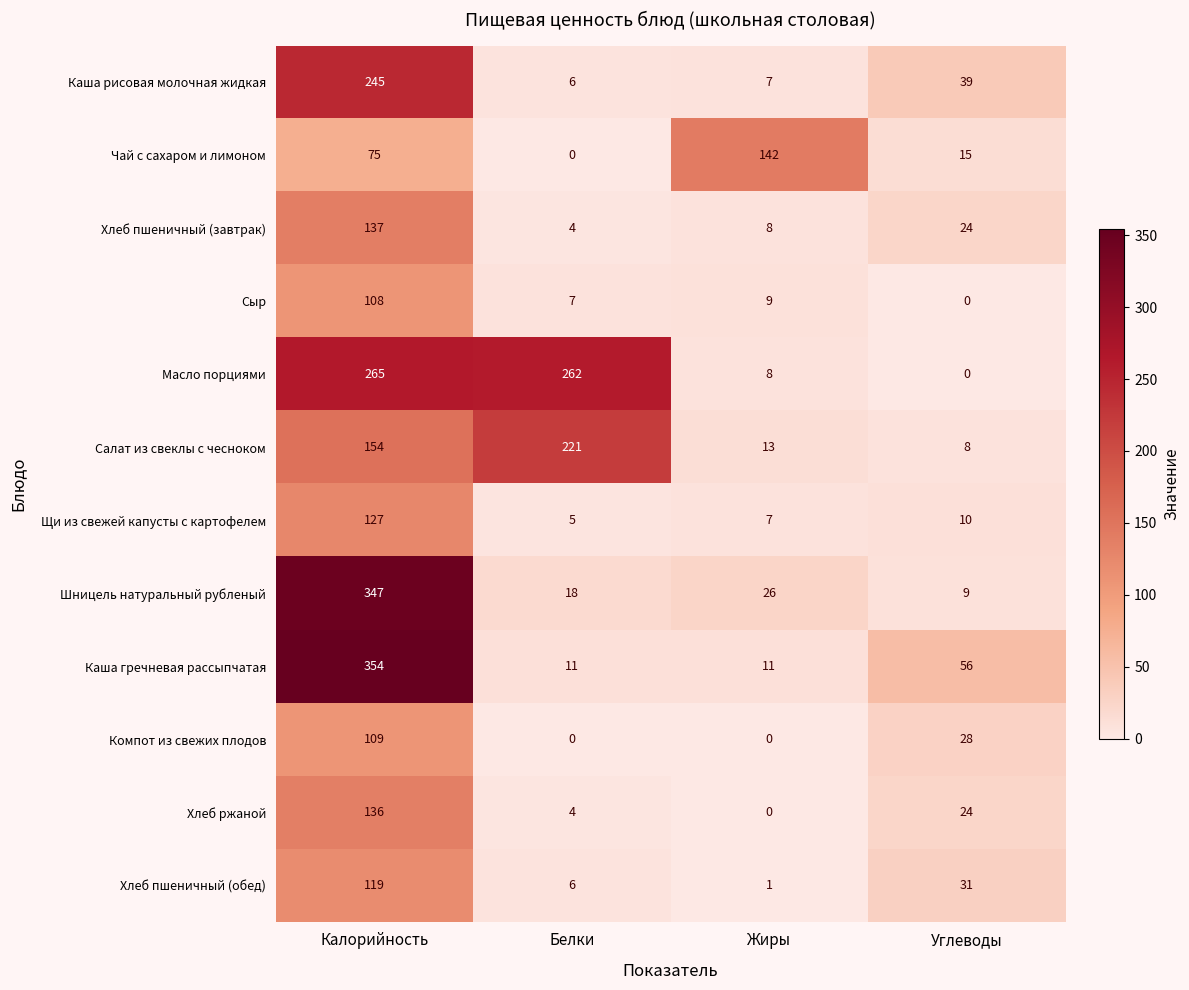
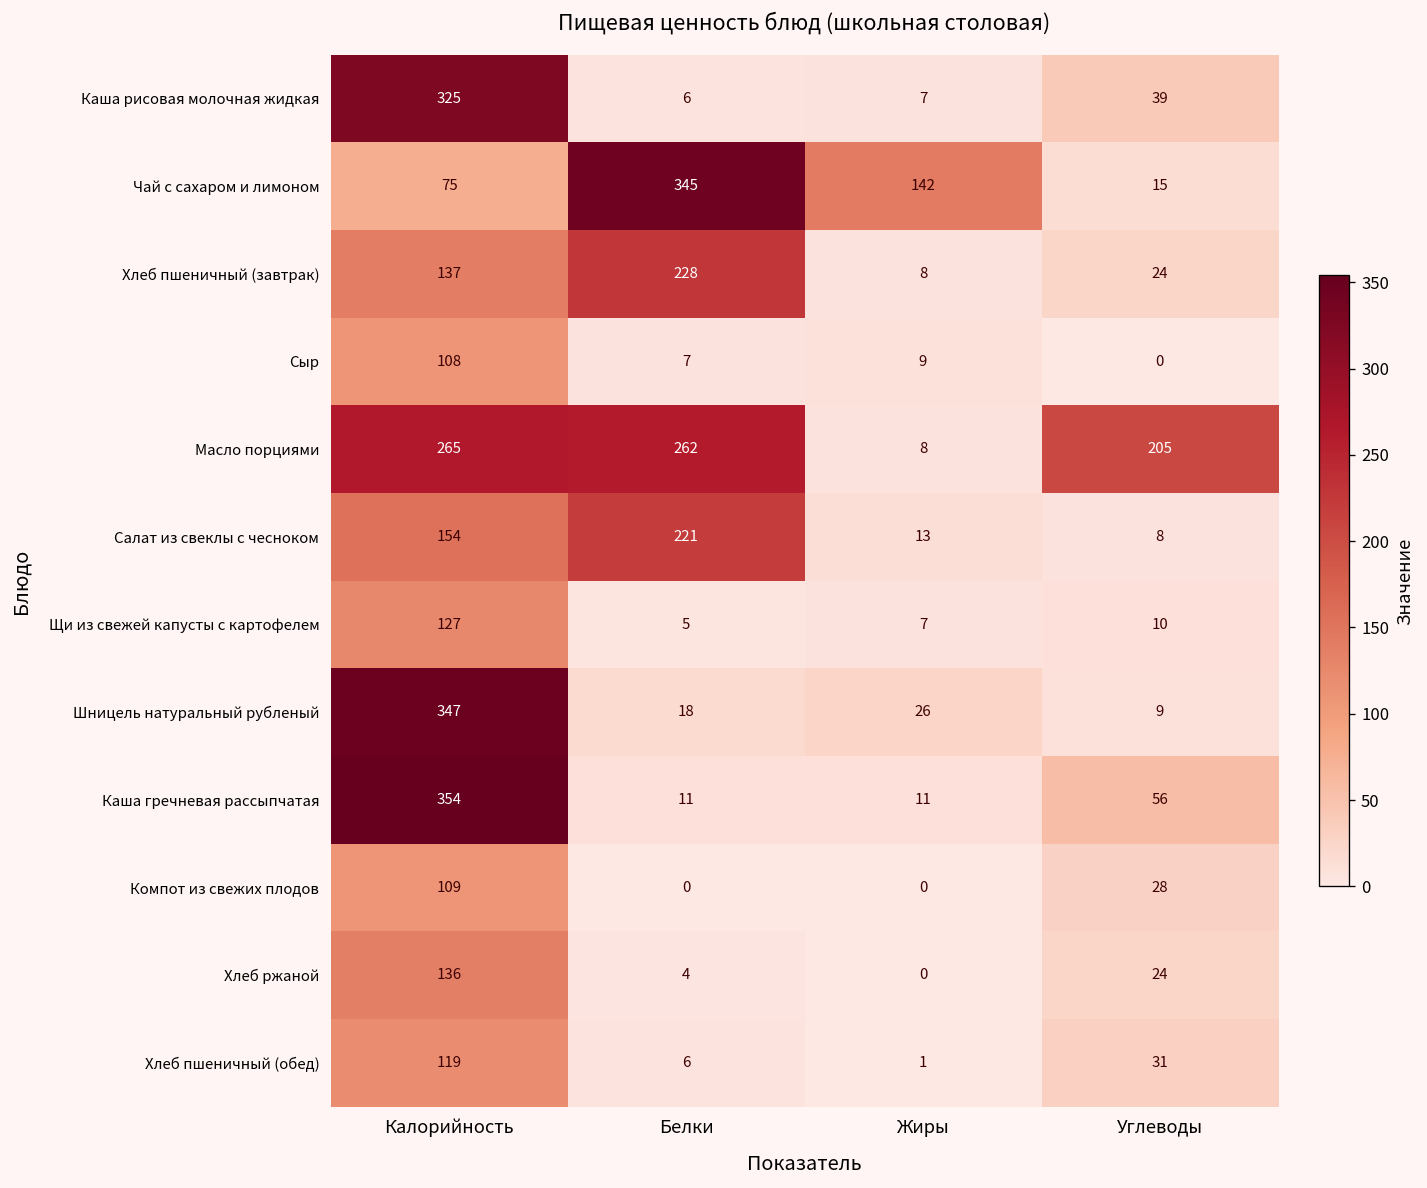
  {
    "Каша рисовая молочная жидкая": {
-     "Калорийность": 245,
+     "Калорийность": 325,
      "Белки": 6,
      "Жиры": 7,
      "Углеводы": 39
    },
    "Чай с сахаром и лимоном": {
      "Калорийность": 75,
-     "Белки": 0,
+     "Белки": 345,
      "Жиры": 142,
      "Углеводы": 15
    },
    "Хлеб пшеничный (завтрак)": {
      "Калорийность": 137,
-     "Белки": 4,
+     "Белки": 228,
      "Жиры": 8,
      "Углеводы": 24
    },
    "Сыр": {
      "Калорийность": 108,
      "Белки": 7,
      "Жиры": 9,
      "Углеводы": 0
    },
    "Масло порциями": {
      "Калорийность": 265,
      "Белки": 262,
      "Жиры": 8,
-     "Углеводы": 0
+     "Углеводы": 205
    },
    "Салат из свеклы с чесноком": {
      "Калорийность": 154,
      "Белки": 221,
      "Жиры": 13,
      "Углеводы": 8
    },
    "Щи из свежей капусты с картофелем": {
      "Калорийность": 127,
      "Белки": 5,
      "Жиры": 7,
      "Углеводы": 10
    },
    "Шницель натуральный рубленый": {
      "Калорийность": 347,
      "Белки": 18,
      "Жиры": 26,
      "Углеводы": 9
    },
    "Каша гречневая рассыпчатая": {
      "Калорийность": 354,
      "Белки": 11,
      "Жиры": 11,
      "Углеводы": 56
    },
    "Компот из свежих плодов": {
      "Калорийность": 109,
      "Белки": 0,
      "Жиры": 0,
      "Углеводы": 28
    },
    "Хлеб ржаной": {
      "Калорийность": 136,
      "Белки": 4,
      "Жиры": 0,
      "Углеводы": 24
    },
    "Хлеб пшеничный (обед)": {
      "Калорийность": 119,
      "Белки": 6,
      "Жиры": 1,
      "Углеводы": 31
    }
  }
